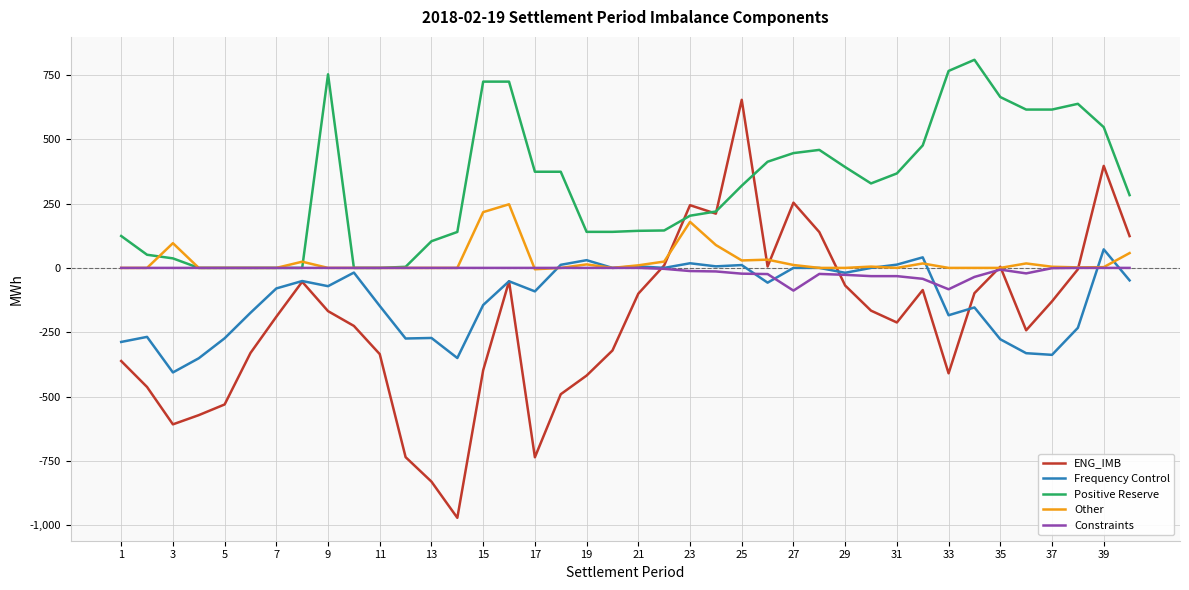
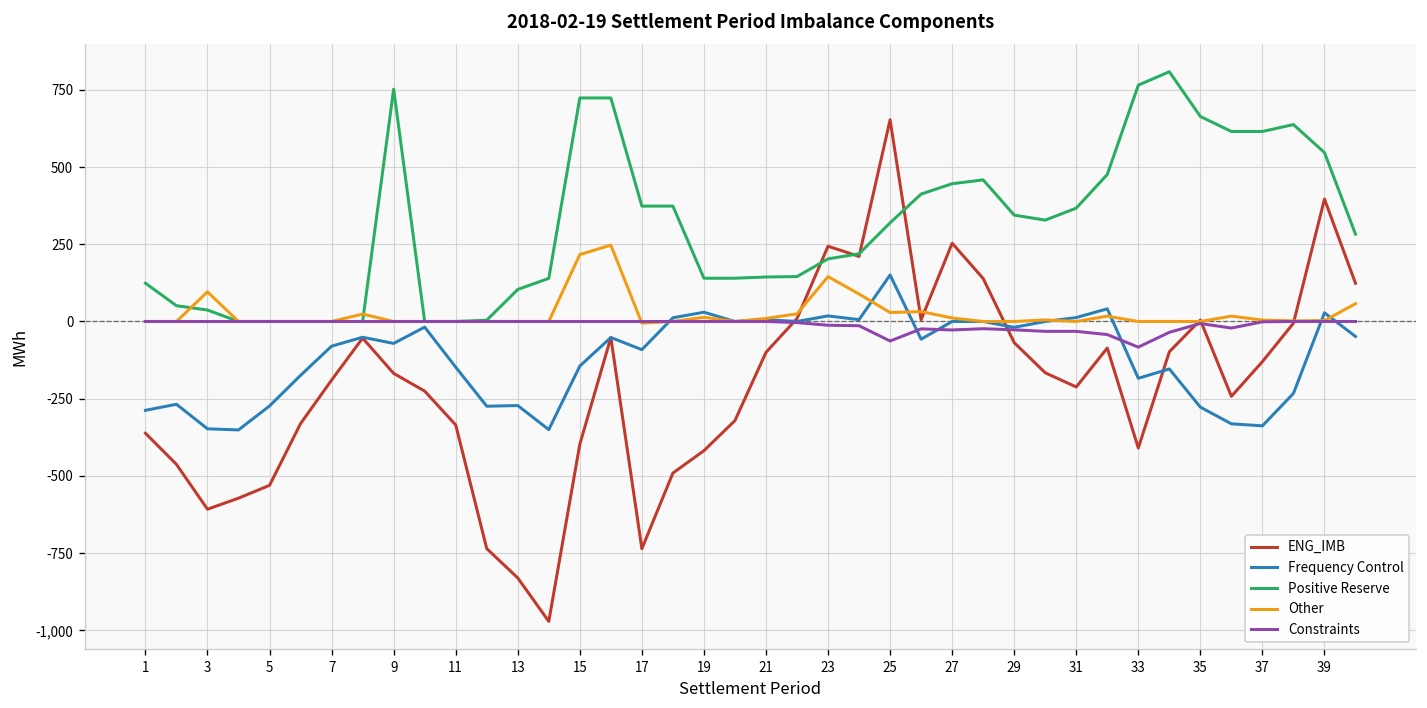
  {
    "ENG_IMB": {
      "1": -360,
      "3": -610,
      "5": -530,
      "7": -190,
      "9": -170,
      "11": -330,
      "13": -830,
      "15": -400,
      "17": -740,
      "19": -420,
      "21": -100,
      "23": 240,
      "25": 650,
      "27": 250,
      "29": -70,
      "31": -210,
      "33": -410,
      "37": -130,
      "39": 400
    },
    "Frequency Control": {
      "1": -290,
-     "3": -410,
+     "3": -350,
      "5": -270,
      "7": -80,
      "9": -70,
      "11": -150,
      "13": -270,
      "15": -140,
      "17": -90,
      "19": 30,
      "23": 20,
-     "25": 10,
+     "25": 150,
      "27": 0,
      "31": 10,
      "33": -180,
      "35": -280,
      "37": -340,
-     "39": 70
+     "39": 30
    },
    "Positive Reserve": {
      "1": 120,
      "3": 40,
      "9": 750,
      "13": 100,
      "15": 720,
      "17": 370,
      "19": 140,
      "21": 140,
      "23": 200,
      "25": 320,
      "27": 450,
-     "29": 390,
+     "29": 340,
      "31": 370,
      "33": 760,
      "35": 660,
      "37": 620,
      "39": 550
    },
    "Other": {
      "3": 100,
      "15": 220,
      "19": 10,
-     "23": 180,
+     "23": 150,
      "25": 30,
      "27": 10,
      "29": 0,
      "31": 0,
      "33": 0
    },
    "Constraints": {
      "3": 0,
      "15": 0,
      "19": 0,
      "23": -10,
-     "25": -20,
-     "27": -90,
+     "25": -60,
+     "27": -30,
      "31": -30,
      "33": -80
    }
  }
